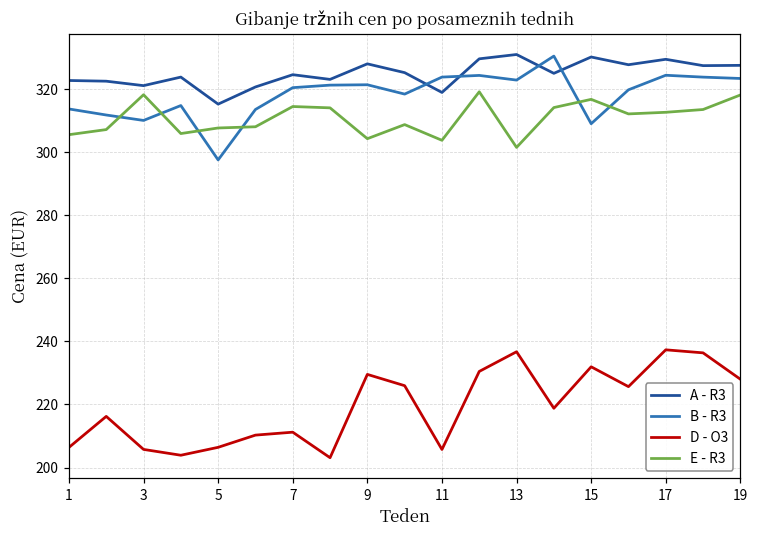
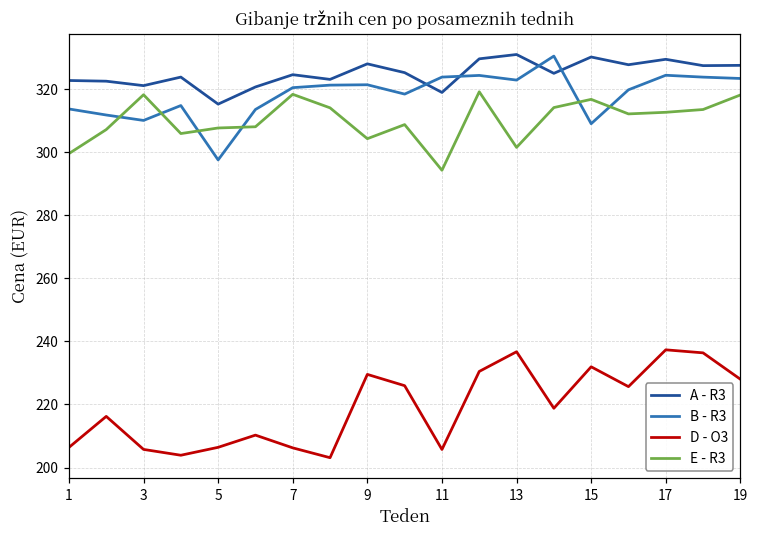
  {
    "D - O3": {
      "1": 206,
      "3": 206,
      "5": 206,
-     "7": 211,
+     "7": 206,
      "9": 230,
      "11": 206,
      "13": 237,
      "15": 232,
      "17": 237,
      "19": 228
    },
    "E - R3": {
-     "1": 306,
+     "1": 300,
      "3": 318,
      "5": 308,
-     "7": 314,
+     "7": 318,
      "9": 304,
-     "11": 304,
+     "11": 294,
      "13": 302,
      "15": 317,
      "17": 313,
      "19": 318
    }
  }
